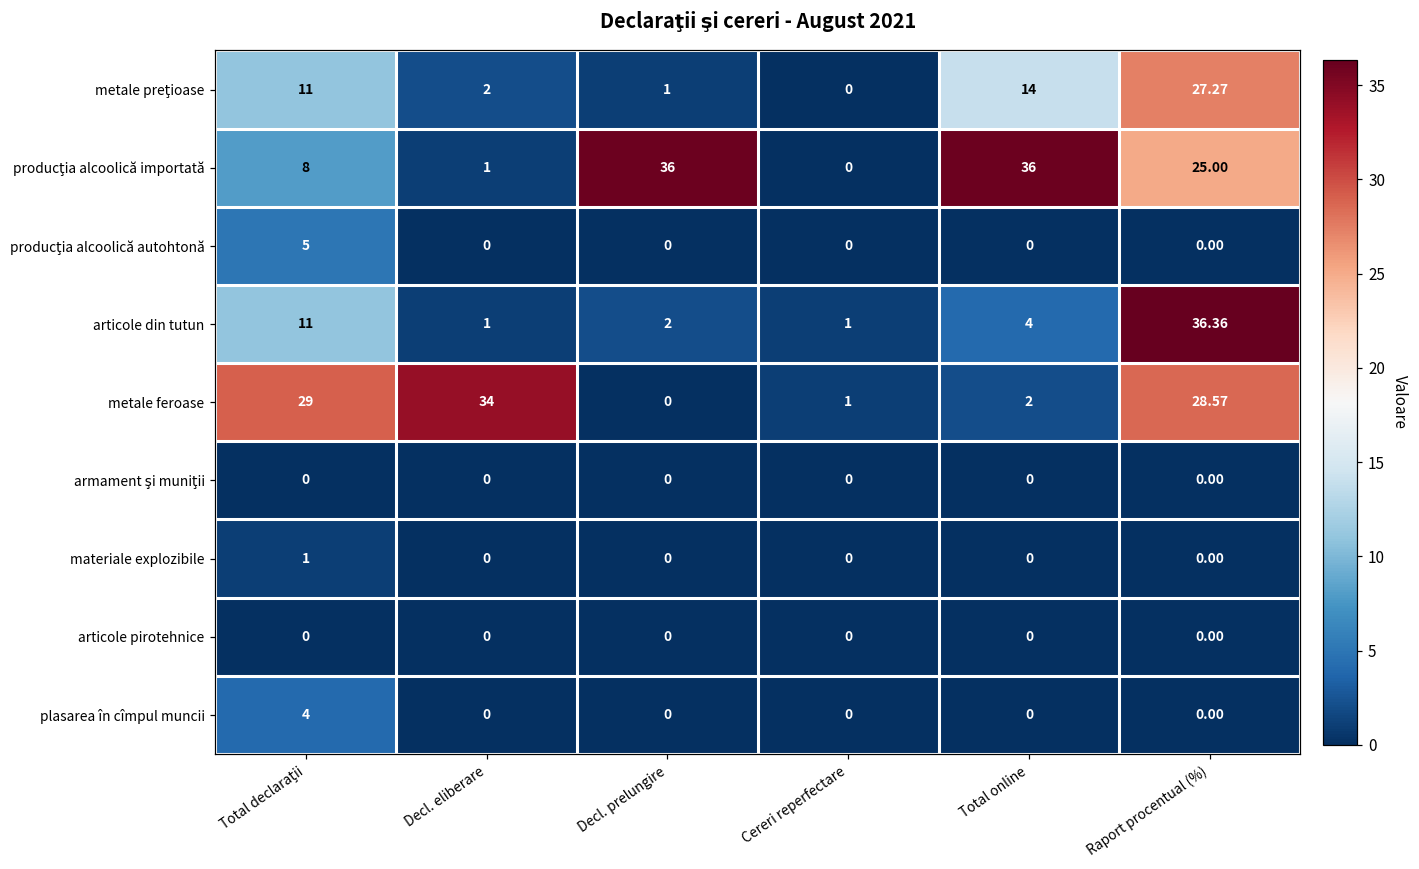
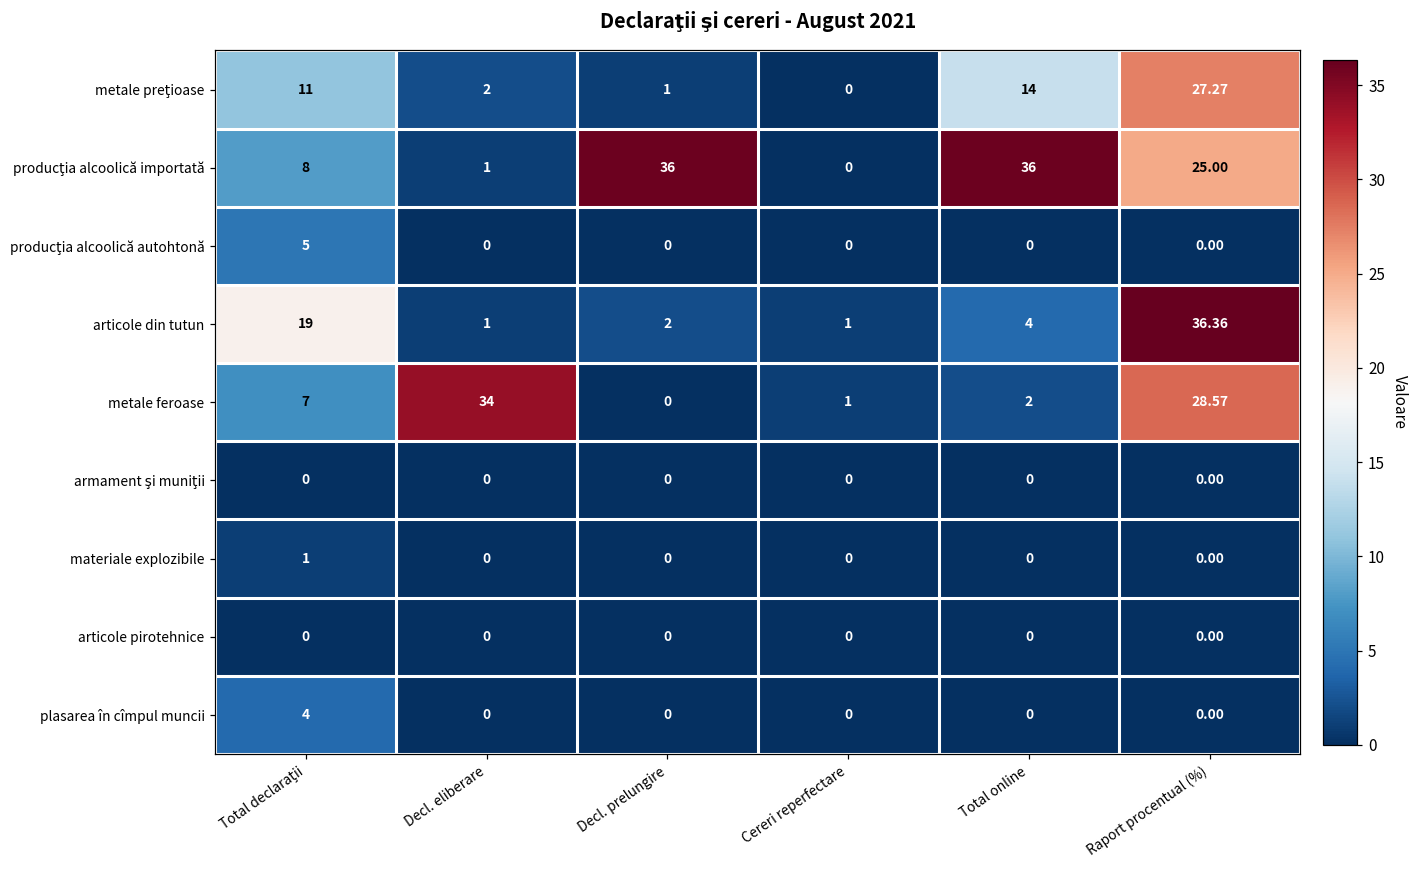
  {
    "metale preţioase": {
      "Total declaraţii": 11,
      "Decl. eliberare": 2,
      "Decl. prelungire": 1,
      "Cereri reperfectare": 0,
      "Total online": 14,
      "Raport procentual (%)": 27.27
    },
    "producţia alcoolică importată": {
      "Total declaraţii": 8,
      "Decl. eliberare": 1,
      "Decl. prelungire": 36,
      "Cereri reperfectare": 0,
      "Total online": 36,
      "Raport procentual (%)": 25.00
    },
    "producţia alcoolică autohtonă": {
      "Total declaraţii": 5,
      "Decl. eliberare": 0,
      "Decl. prelungire": 0,
      "Cereri reperfectare": 0,
      "Total online": 0,
      "Raport procentual (%)": 0.00
    },
    "articole din tutun": {
-     "Total declaraţii": 11,
+     "Total declaraţii": 19,
      "Decl. eliberare": 1,
      "Decl. prelungire": 2,
      "Cereri reperfectare": 1,
      "Total online": 4,
      "Raport procentual (%)": 36.36
    },
    "metale feroase": {
-     "Total declaraţii": 29,
+     "Total declaraţii": 7,
      "Decl. eliberare": 34,
      "Decl. prelungire": 0,
      "Cereri reperfectare": 1,
      "Total online": 2,
      "Raport procentual (%)": 28.57
    },
    "armament şi muniţii": {
      "Total declaraţii": 0,
      "Decl. eliberare": 0,
      "Decl. prelungire": 0,
      "Cereri reperfectare": 0,
      "Total online": 0,
      "Raport procentual (%)": 0.00
    },
    "materiale explozibile": {
      "Total declaraţii": 1,
      "Decl. eliberare": 0,
      "Decl. prelungire": 0,
      "Cereri reperfectare": 0,
      "Total online": 0,
      "Raport procentual (%)": 0.00
    },
    "articole pirotehnice": {
      "Total declaraţii": 0,
      "Decl. eliberare": 0,
      "Decl. prelungire": 0,
      "Cereri reperfectare": 0,
      "Total online": 0,
      "Raport procentual (%)": 0.00
    },
    "plasarea în cîmpul muncii": {
      "Total declaraţii": 4,
      "Decl. eliberare": 0,
      "Decl. prelungire": 0,
      "Cereri reperfectare": 0,
      "Total online": 0,
      "Raport procentual (%)": 0.00
    }
  }
